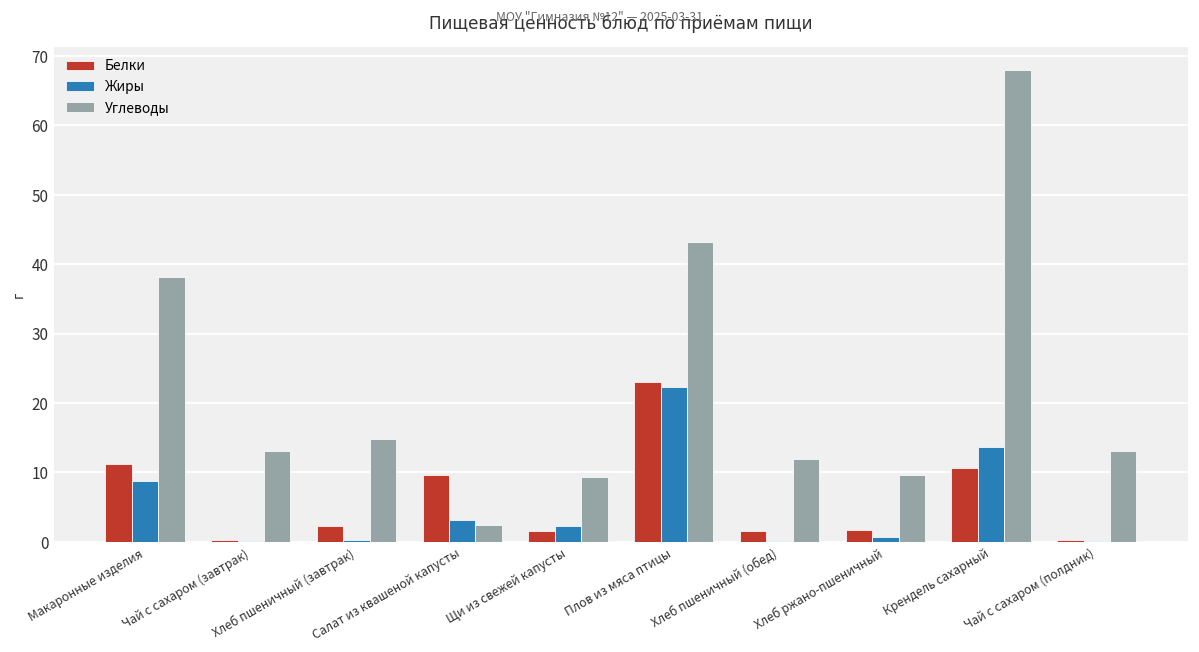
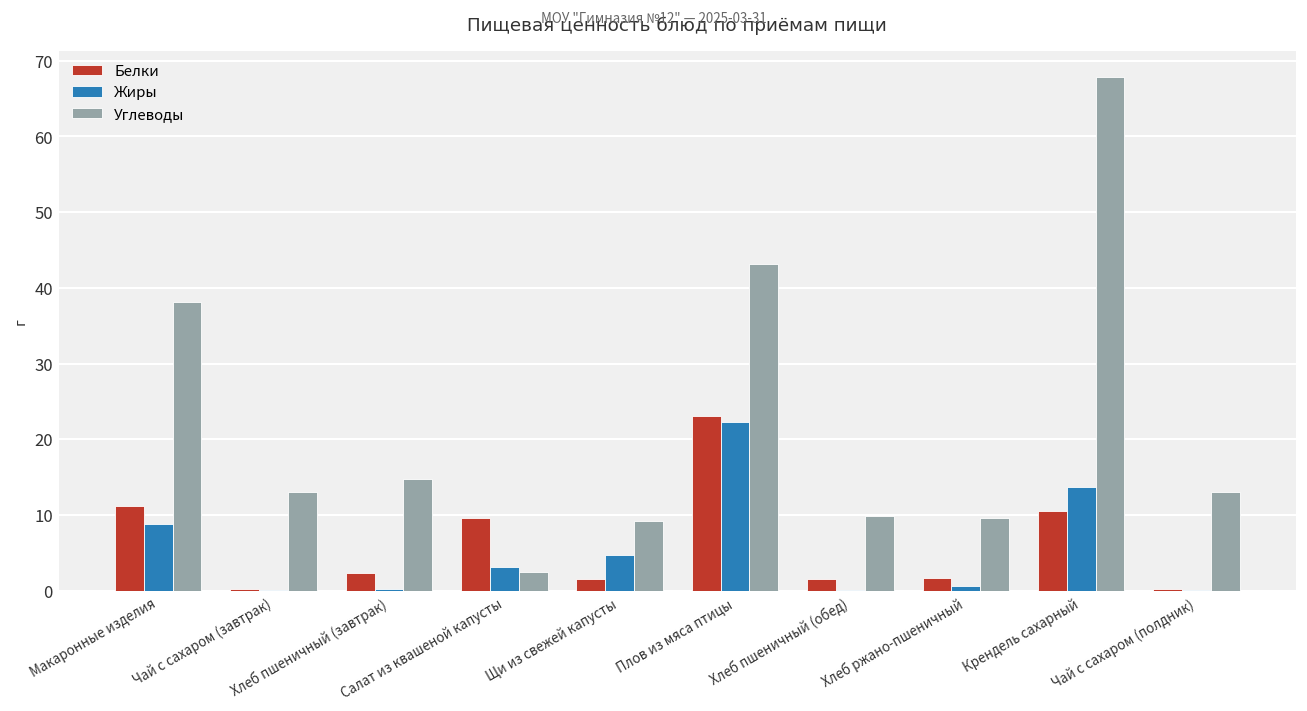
  {
    "Белки": {
      "Макаронные изделия": 11,
      "Хлеб пшеничный (завтрак)": 2,
      "Салат из квашеной капусты": 10,
      "Щи из свежей капусты": 2,
      "Плов из мяса птицы": 23,
      "Хлеб пшеничный (обед)": 2,
      "Хлеб ржано-пшеничный": 2,
      "Крендель сахарный": 11
    },
    "Жиры": {
      "Макаронные изделия": 9,
      "Салат из квашеной капусты": 3,
-     "Щи из свежей капусты": 2,
+     "Щи из свежей капусты": 5,
      "Плов из мяса птицы": 22,
      "Хлеб ржано-пшеничный": 1,
      "Крендель сахарный": 14
    },
    "Углеводы": {
      "Макаронные изделия": 38,
      "Чай с сахаром (завтрак)": 13,
      "Хлеб пшеничный (завтрак)": 15,
      "Салат из квашеной капусты": 2,
      "Щи из свежей капусты": 9,
      "Плов из мяса птицы": 43,
-     "Хлеб пшеничный (обед)": 12,
+     "Хлеб пшеничный (обед)": 10,
      "Хлеб ржано-пшеничный": 10,
      "Крендель сахарный": 68,
      "Чай с сахаром (полдник)": 13
    }
  }
